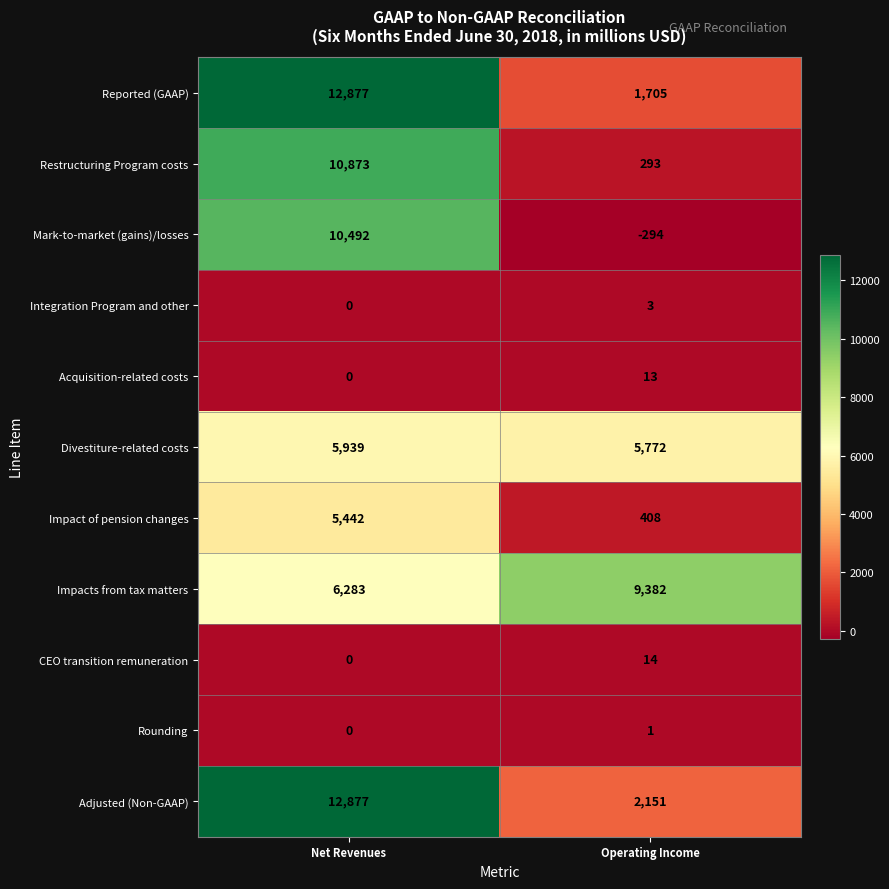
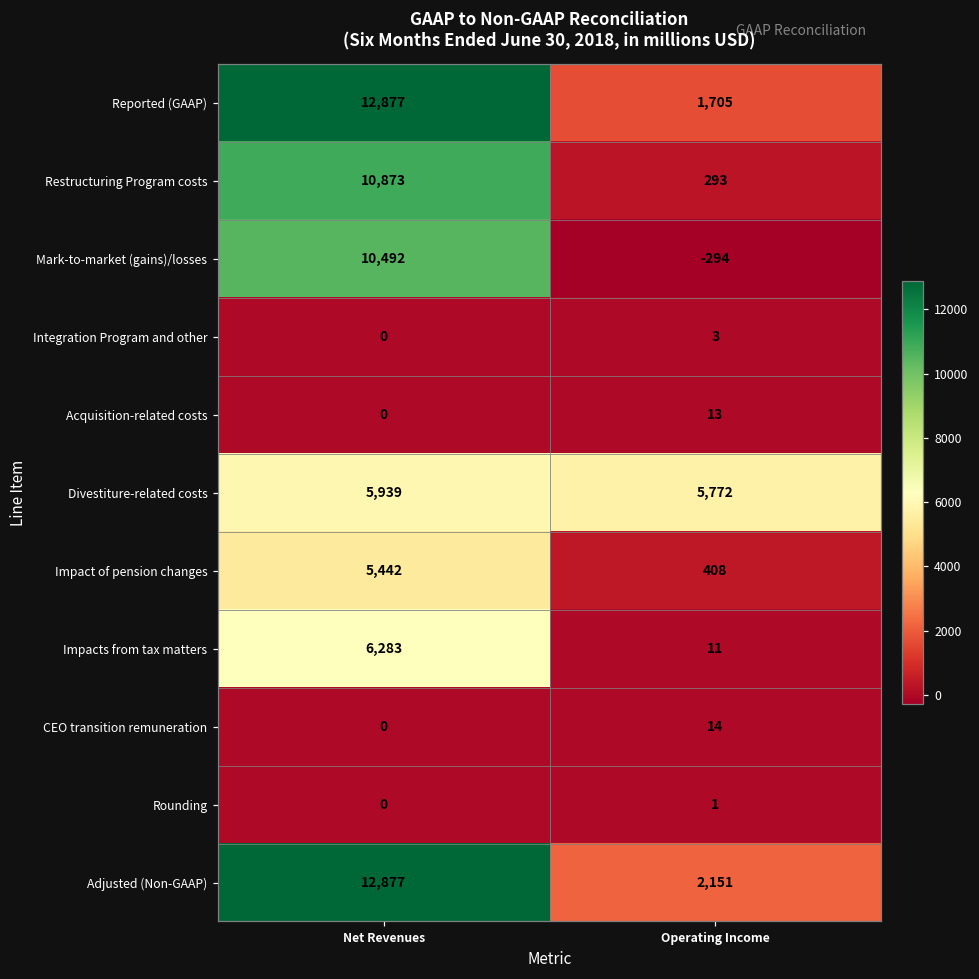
  {
    "Reported (GAAP)": {
      "Net Revenues": "12,877",
      "Operating Income": "1,705"
    },
    "Restructuring Program costs": {
      "Net Revenues": "10,873",
      "Operating Income": "293"
    },
    "Mark-to-market (gains)/losses": {
      "Net Revenues": "10,492",
      "Operating Income": "-294"
    },
    "Integration Program and other": {
      "Net Revenues": "0",
      "Operating Income": "3"
    },
    "Acquisition-related costs": {
      "Net Revenues": "0",
      "Operating Income": "13"
    },
    "Divestiture-related costs": {
      "Net Revenues": "5,939",
      "Operating Income": "5,772"
    },
    "Impact of pension changes": {
      "Net Revenues": "5,442",
      "Operating Income": "408"
    },
    "Impacts from tax matters": {
      "Net Revenues": "6,283",
-     "Operating Income": "9,382"
+     "Operating Income": "11"
    },
    "CEO transition remuneration": {
      "Net Revenues": "0",
      "Operating Income": "14"
    },
    "Rounding": {
      "Net Revenues": "0",
      "Operating Income": "1"
    },
    "Adjusted (Non-GAAP)": {
      "Net Revenues": "12,877",
      "Operating Income": "2,151"
    }
  }
